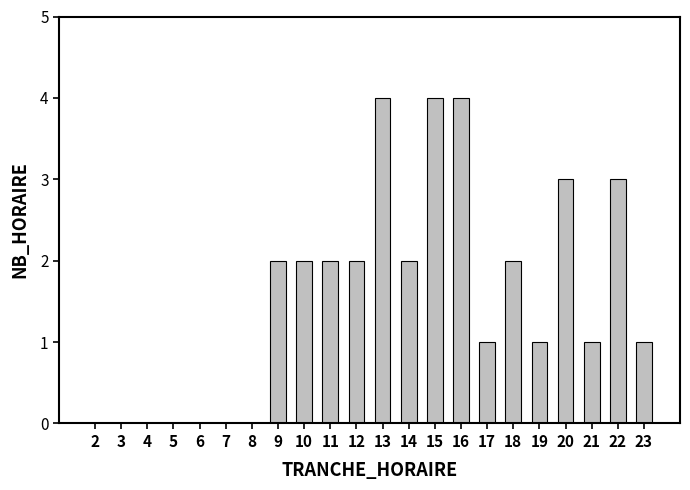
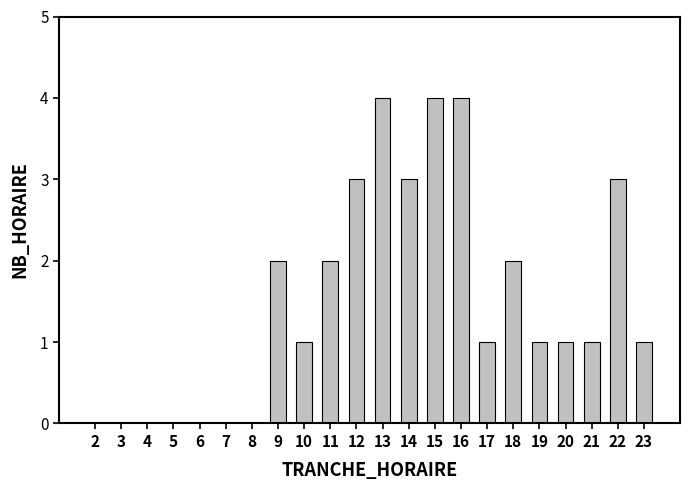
  {
    "2": 0,
    "3": 0,
    "4": 0,
    "5": 0,
    "6": 0,
    "7": 0,
    "8": 0,
    "9": 2,
-   "10": 2,
+   "10": 1,
    "11": 2,
-   "12": 2,
+   "12": 3,
    "13": 4,
-   "14": 2,
+   "14": 3,
    "15": 4,
    "16": 4,
    "17": 1,
    "18": 2,
    "19": 1,
-   "20": 3,
+   "20": 1,
    "21": 1,
    "22": 3,
    "23": 1
  }
